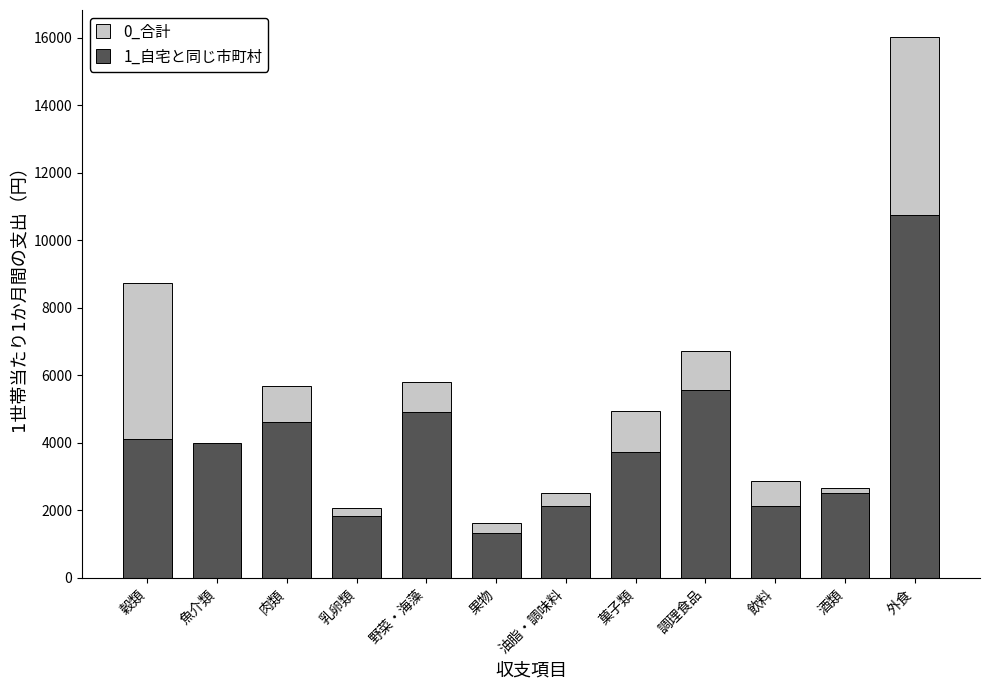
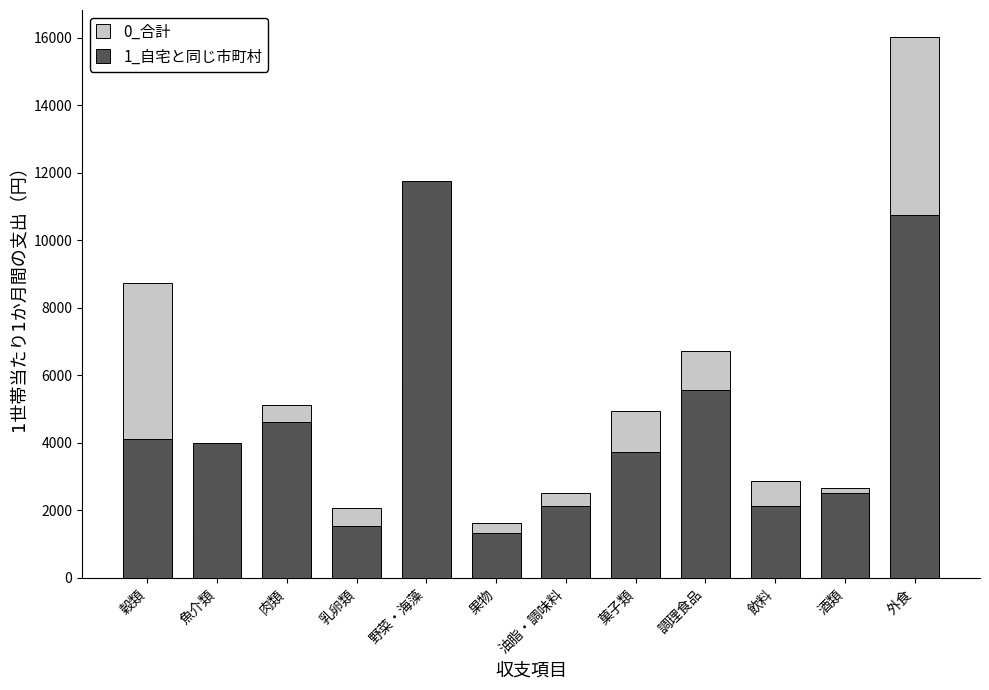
  {
    "0_合計": {
      "穀類": 8700,
-     "肉類": 5700,
+     "肉類": 5100,
      "乳卵類": 2100,
      "果物": 1600,
      "油脂・調味料": 2500,
      "菓子類": 5000,
      "調理食品": 6700,
      "飲料": 2900,
      "酒類": 2700,
      "外食": 16000
    },
    "1_自宅と同じ市町村": {
      "魚介類": 4000,
-     "乳卵類": 1800,
-     "野菜・海藻": 4900
+     "乳卵類": 1500,
+     "野菜・海藻": 11700
    }
  }
